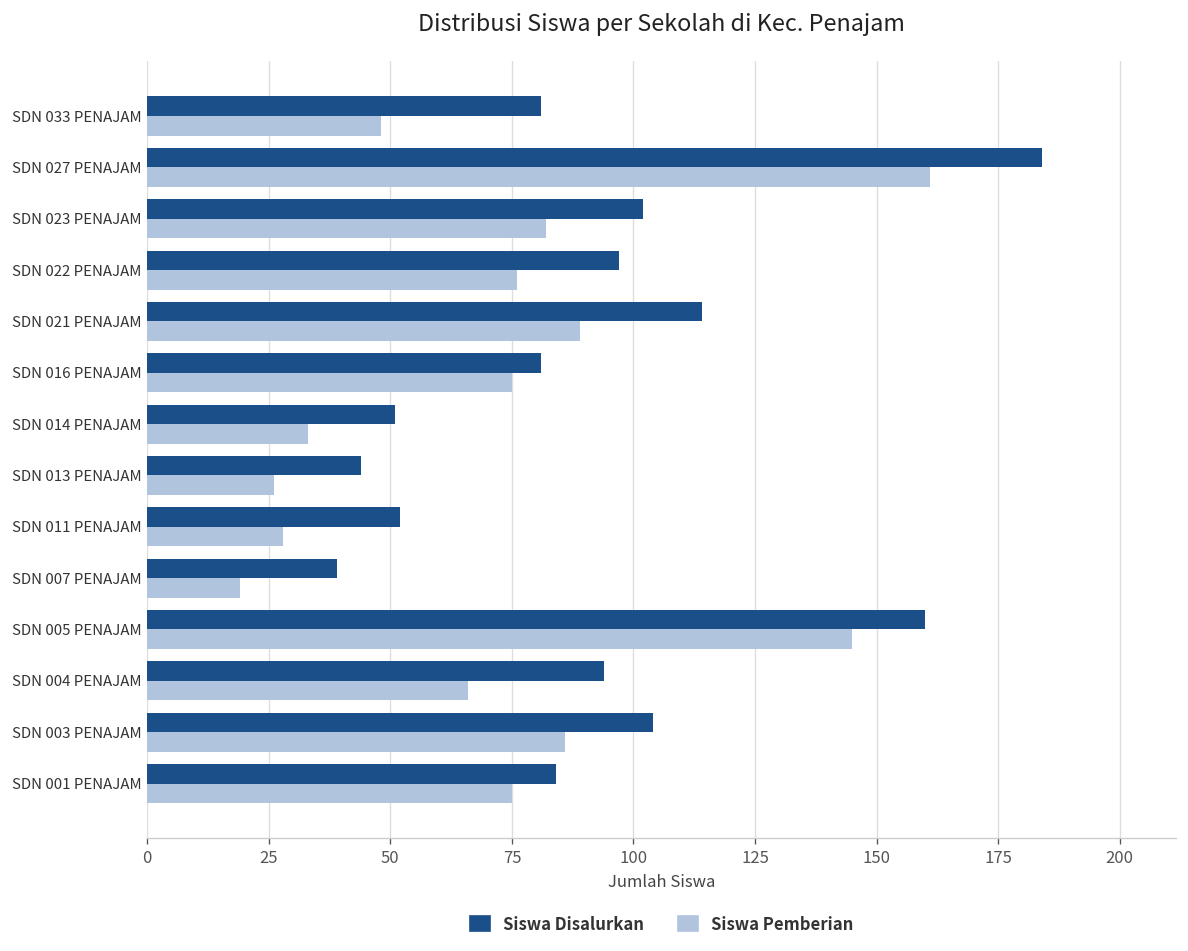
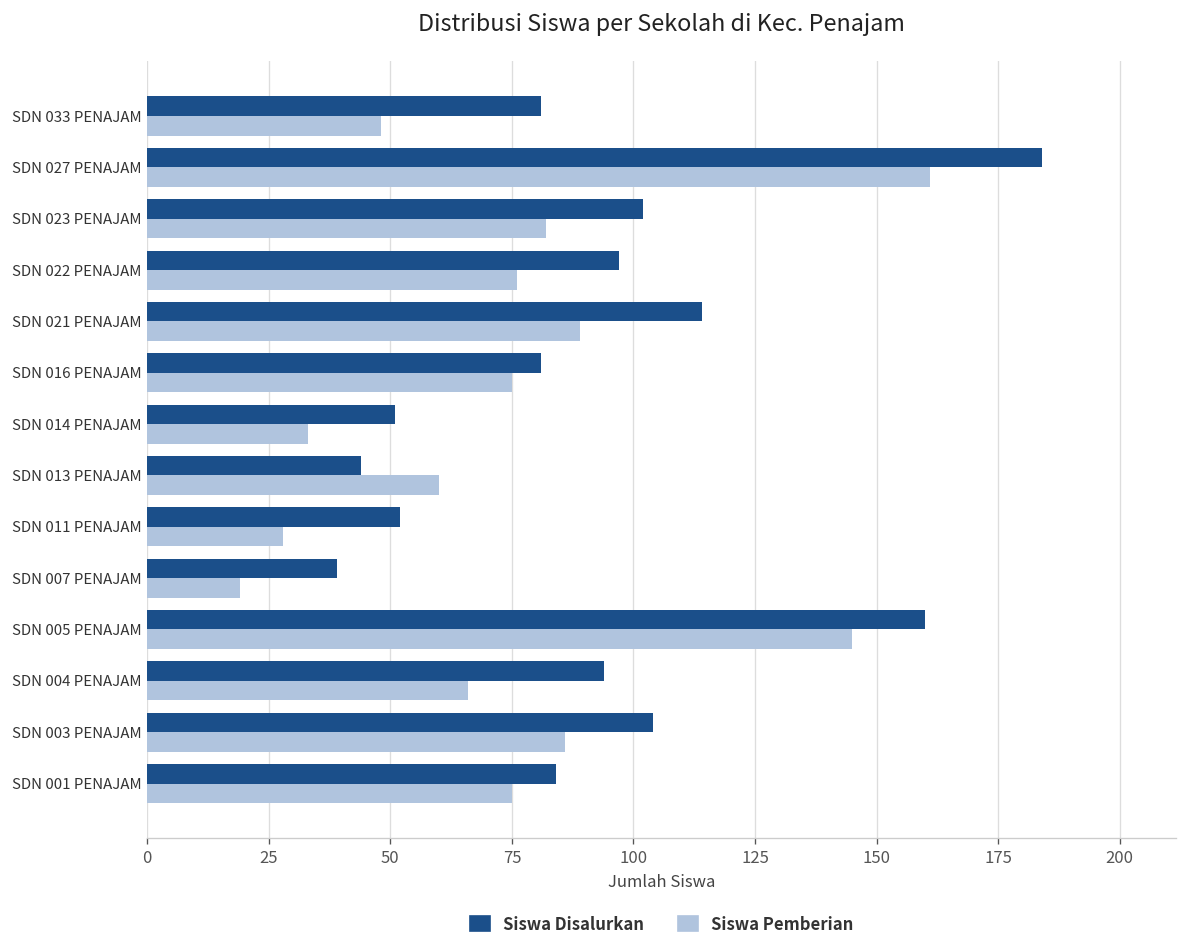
  {
    "Siswa Disalurkan": {
      "SDN 033 PENAJAM": 81,
      "SDN 027 PENAJAM": 184,
      "SDN 023 PENAJAM": 102,
      "SDN 022 PENAJAM": 97,
      "SDN 021 PENAJAM": 114,
      "SDN 016 PENAJAM": 81,
      "SDN 014 PENAJAM": 51,
      "SDN 013 PENAJAM": 44,
      "SDN 011 PENAJAM": 52,
      "SDN 007 PENAJAM": 39,
      "SDN 005 PENAJAM": 160,
      "SDN 004 PENAJAM": 94,
      "SDN 003 PENAJAM": 104,
      "SDN 001 PENAJAM": 84
    },
    "Siswa Pemberian": {
      "SDN 033 PENAJAM": 48,
      "SDN 027 PENAJAM": 161,
      "SDN 023 PENAJAM": 82,
      "SDN 022 PENAJAM": 76,
      "SDN 021 PENAJAM": 89,
      "SDN 016 PENAJAM": 75,
      "SDN 014 PENAJAM": 33,
-     "SDN 013 PENAJAM": 26,
+     "SDN 013 PENAJAM": 60,
      "SDN 011 PENAJAM": 28,
      "SDN 007 PENAJAM": 19,
      "SDN 005 PENAJAM": 145,
      "SDN 004 PENAJAM": 66,
      "SDN 003 PENAJAM": 86,
      "SDN 001 PENAJAM": 75
    }
  }
